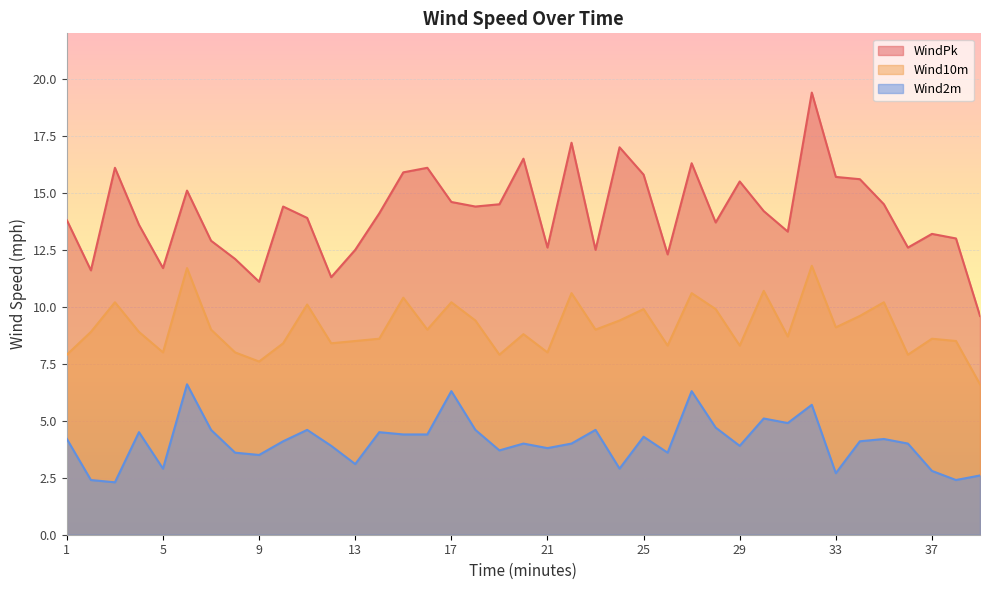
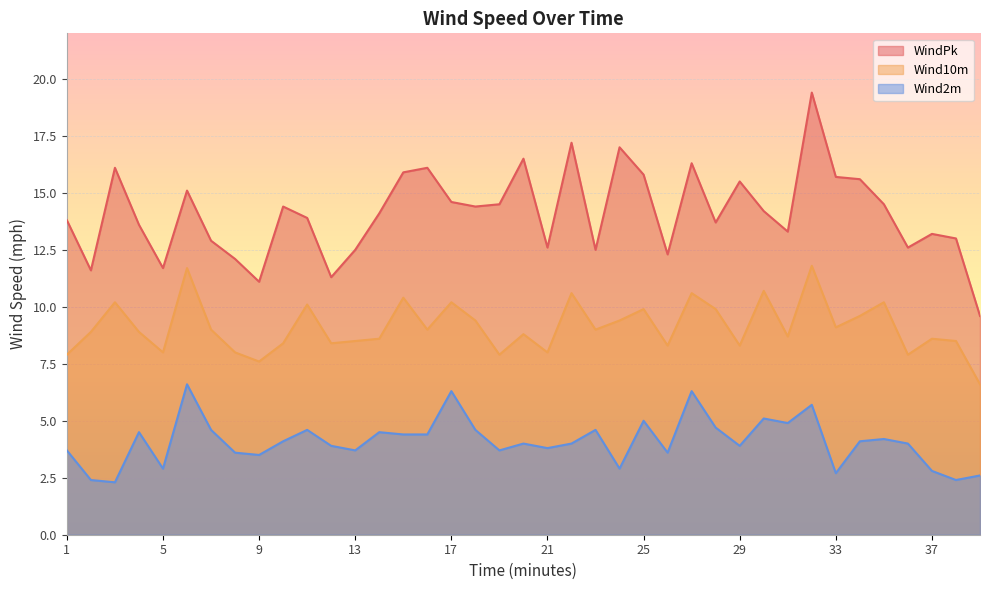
  {
    "Wind2m": {
-     "1": 4.2,
+     "1": 3.7,
      "5": 2.9,
      "9": 3.5,
-     "13": 3.1,
+     "13": 3.7,
      "17": 6.3,
      "21": 3.8,
-     "25": 4.3,
+     "25": 5.0,
      "29": 3.9,
      "33": 2.7,
      "37": 2.8
    }
  }
